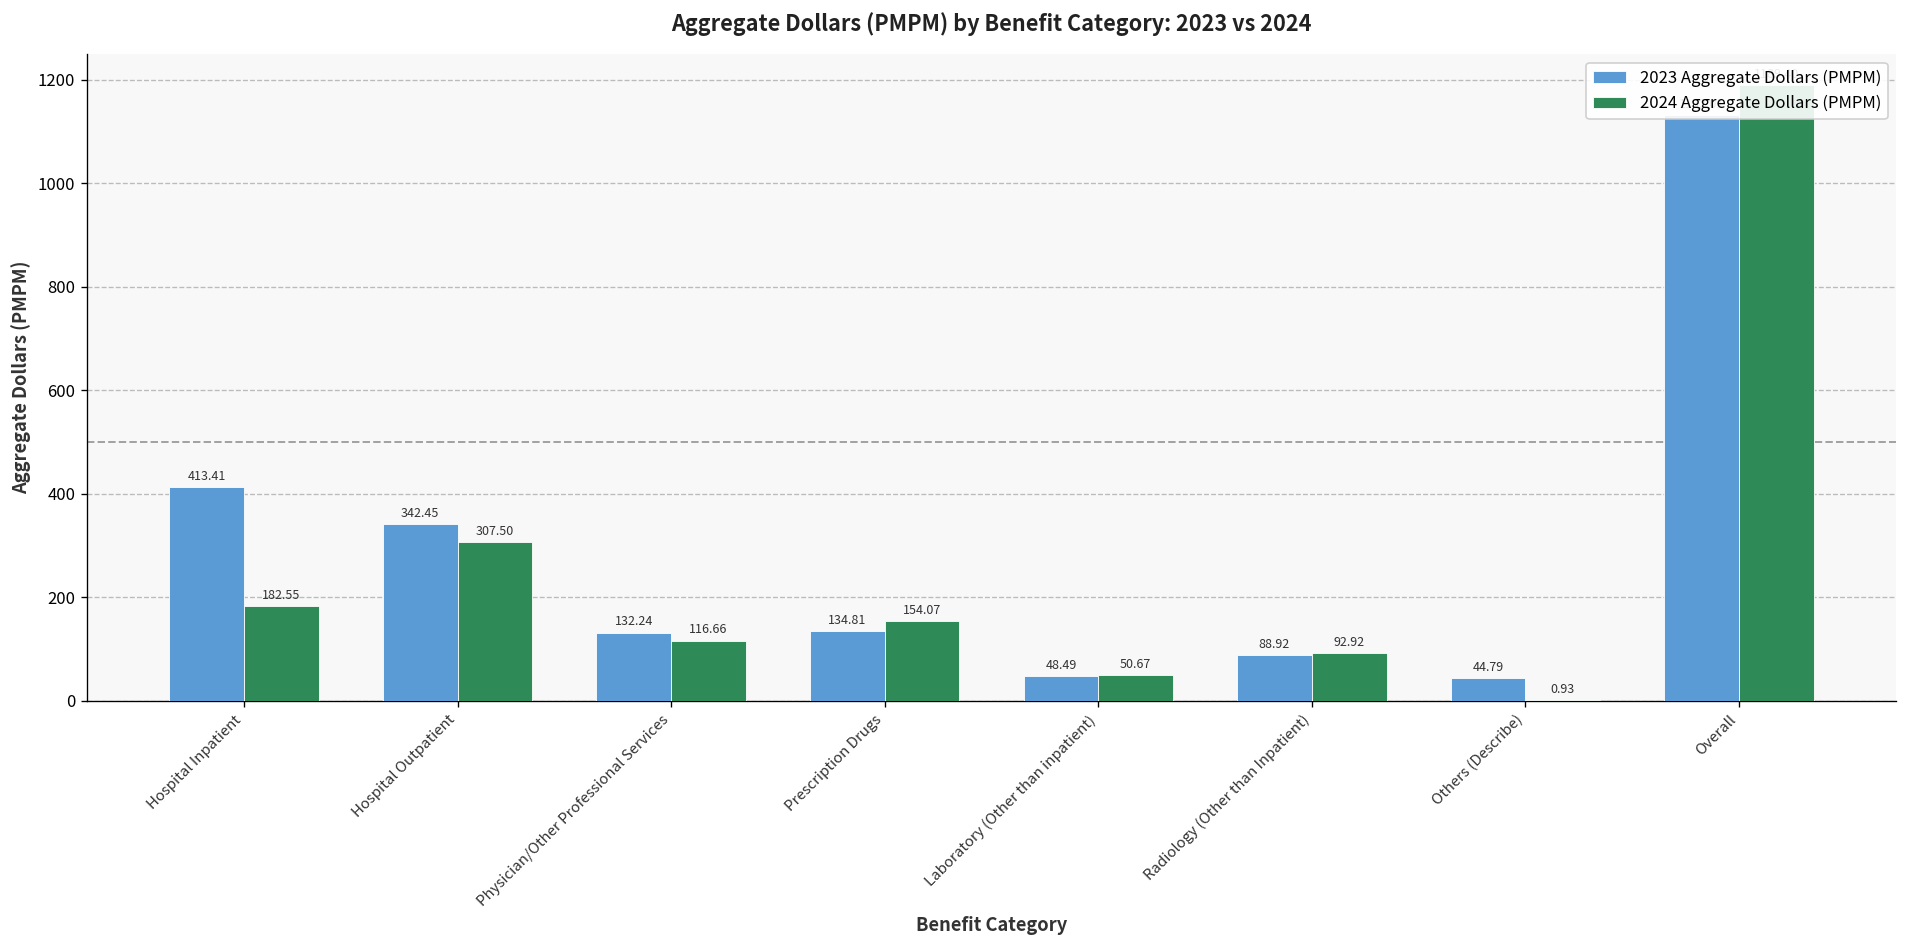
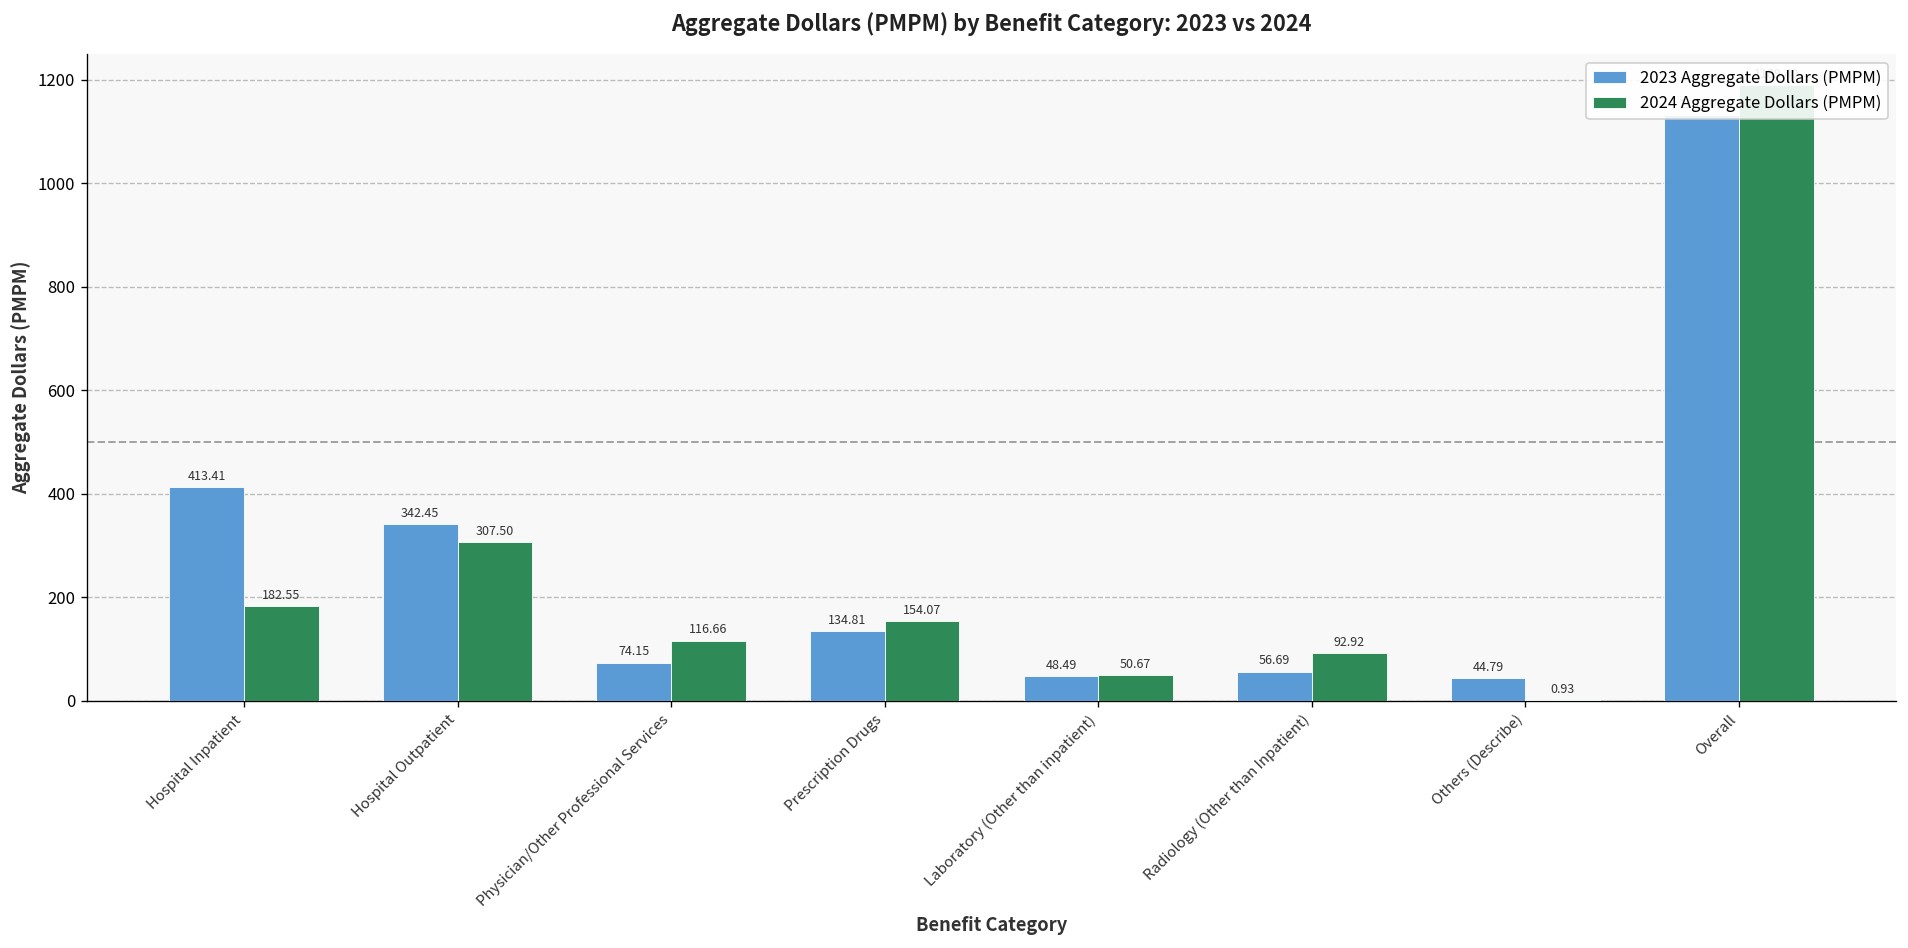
  {
    "2023 Aggregate Dollars (PMPM)": {
      "Hospital Inpatient": 413.41,
      "Hospital Outpatient": 342.45,
-     "Physician/Other Professional Services": 132.24,
+     "Physician/Other Professional Services": 74.15,
      "Prescription Drugs": 134.81,
      "Laboratory (Other than inpatient)": 48.49,
-     "Radiology (Other than Inpatient)": 88.92,
+     "Radiology (Other than Inpatient)": 56.69,
      "Others (Describe)": 44.79
    },
    "2024 Aggregate Dollars (PMPM)": {
      "Hospital Inpatient": 182.55,
      "Hospital Outpatient": 307.50,
      "Physician/Other Professional Services": 116.66,
      "Prescription Drugs": 154.07,
      "Laboratory (Other than inpatient)": 50.67,
      "Radiology (Other than Inpatient)": 92.92,
      "Others (Describe)": 0.93
    }
  }
